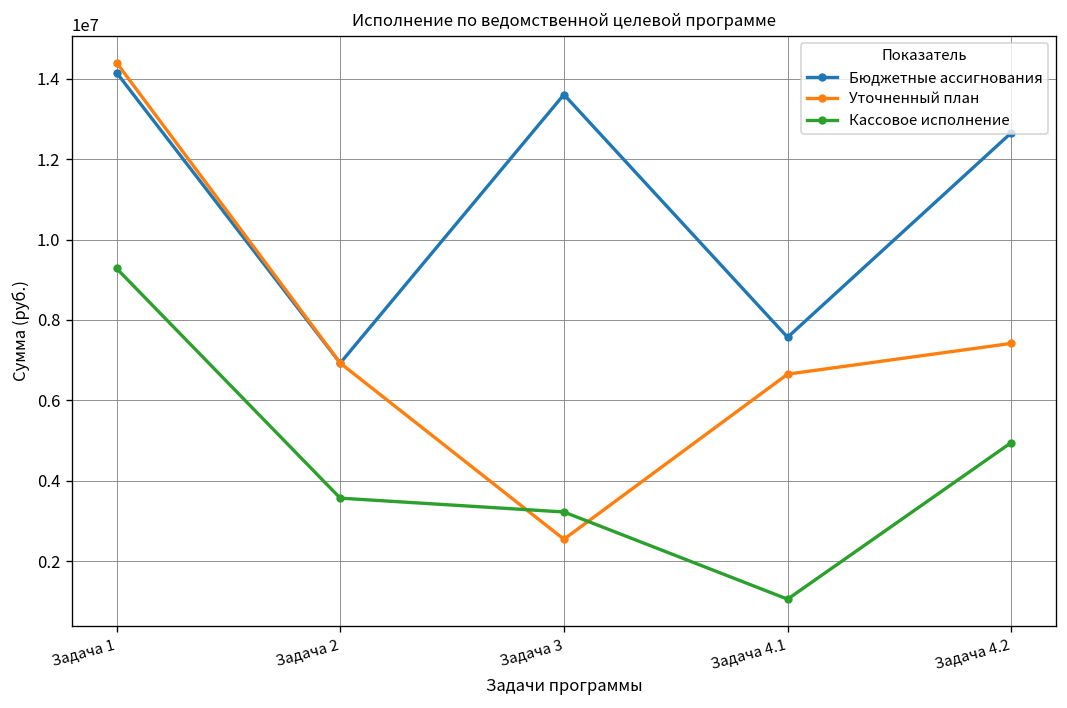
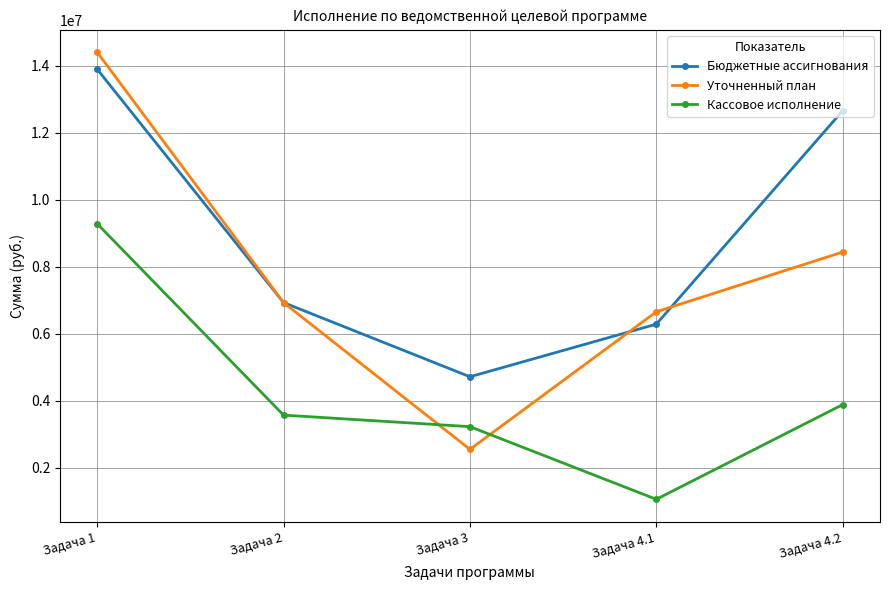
  {
    "Бюджетные ассигнования": {
-     "Задача 1": 14100000,
-     "Задача 3": 13600000,
-     "Задача 4.1": 7600000
+     "Задача 1": 13900000,
+     "Задача 3": 4700000,
+     "Задача 4.1": 6300000
    },
    "Уточненный план": {
      "Задача 1": 14400000,
      "Задача 3": 2500000,
      "Задача 4.1": 6700000,
-     "Задача 4.2": 7400000
+     "Задача 4.2": 8400000
    },
    "Кассовое исполнение": {
      "Задача 1": 9300000,
      "Задача 2": 3600000,
      "Задача 3": 3200000,
      "Задача 4.1": 1100000,
-     "Задача 4.2": 5000000
+     "Задача 4.2": 3900000
    }
  }
